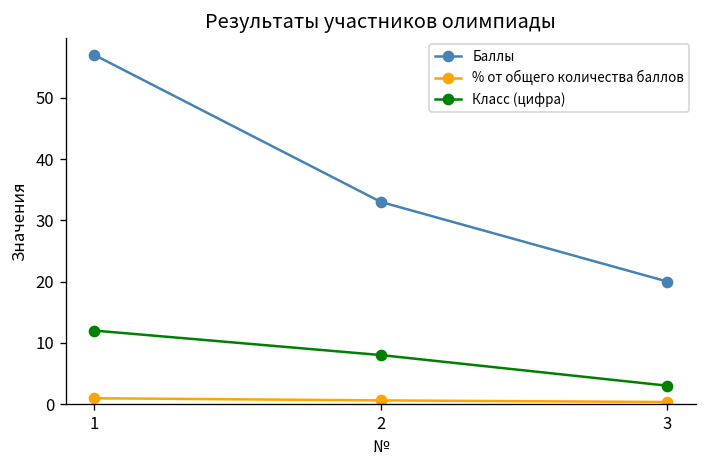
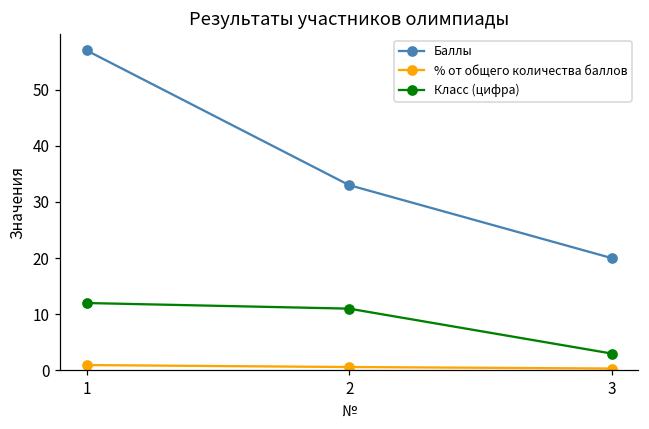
  {
    "Баллы": {
      "1": 57,
      "2": 33,
      "3": 20
    },
    "% от общего количества баллов": {
      "1": 1,
      "2": 1,
      "3": 0
    },
    "Класс (цифра)": {
      "1": 12,
-     "2": 8,
+     "2": 11,
      "3": 3
    }
  }
